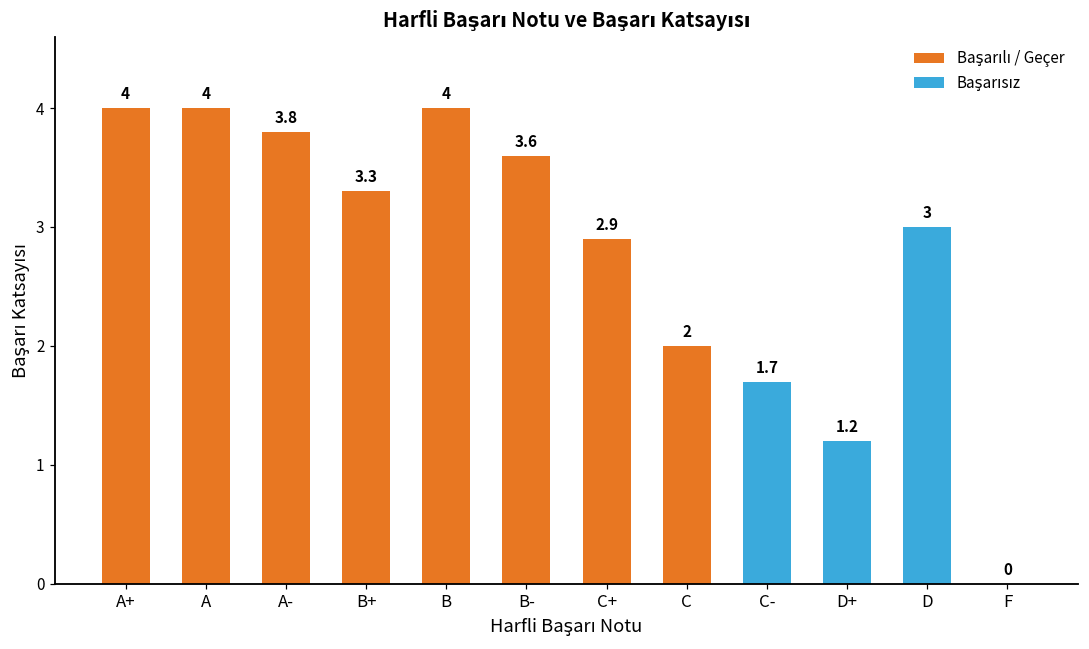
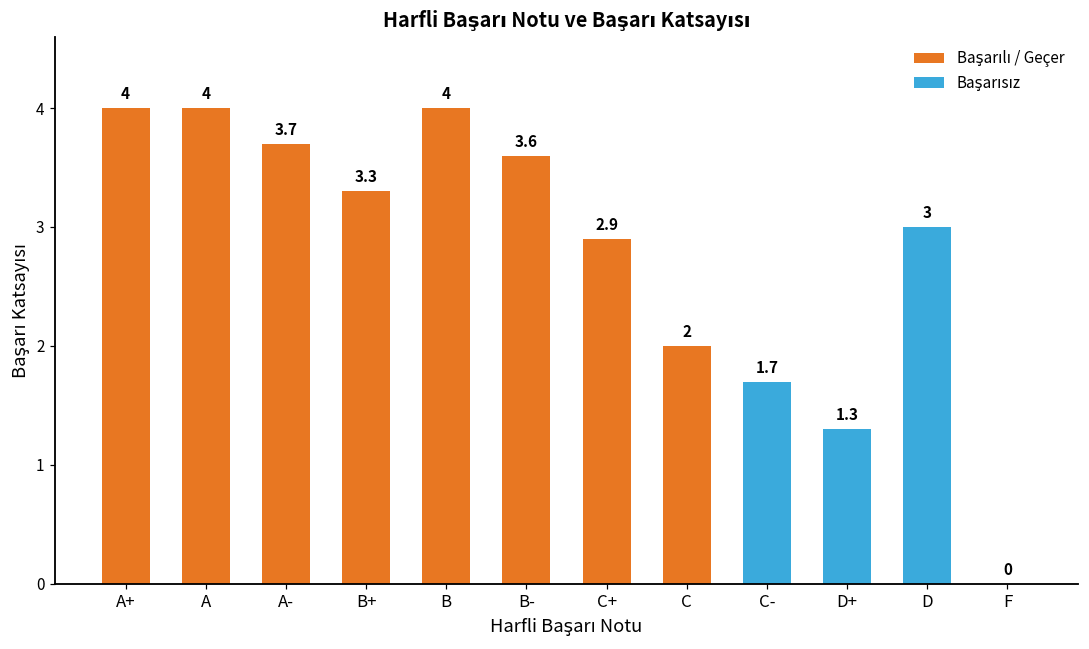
  {
    "A+": 4,
    "A": 4,
-   "A-": 3.8,
+   "A-": 3.7,
    "B+": 3.3,
    "B": 4,
    "B-": 3.6,
    "C+": 2.9,
    "C": 2,
    "C-": 1.7,
-   "D+": 1.2,
+   "D+": 1.3,
    "D": 3,
    "F": 0
  }
